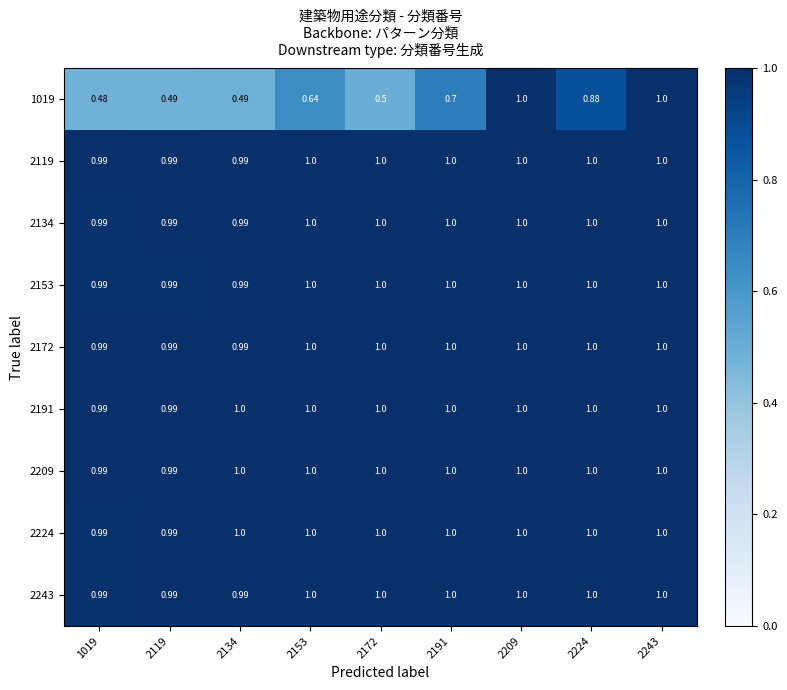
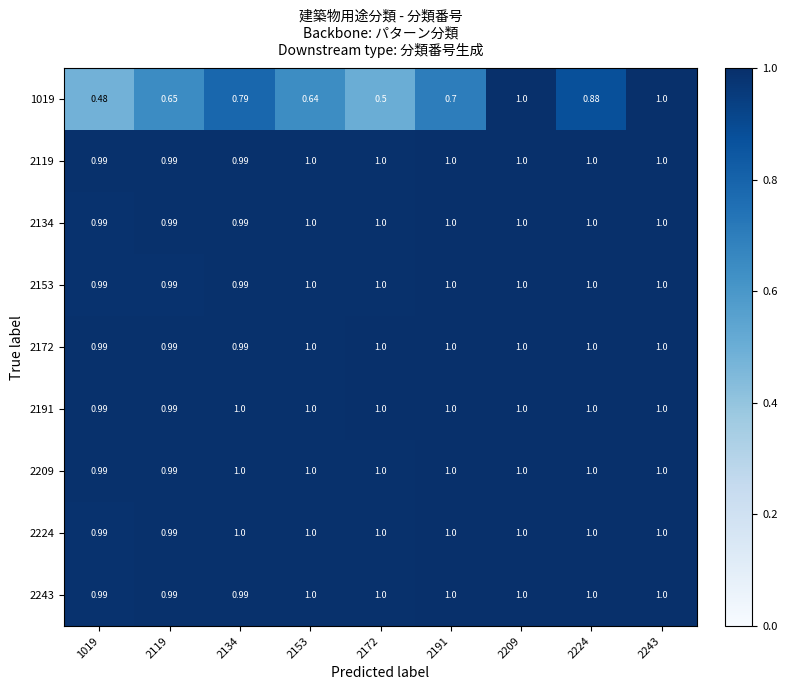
  {
    "1019": {
      "1019": 0.48,
-     "2119": 0.49,
-     "2134": 0.49,
+     "2119": 0.65,
+     "2134": 0.79,
      "2153": 0.64,
      "2172": 0.5,
      "2191": 0.7,
      "2209": 1.0,
      "2224": 0.88,
      "2243": 1.0
    },
    "2119": {
      "1019": 0.99,
      "2119": 0.99,
      "2134": 0.99,
      "2153": 1.0,
      "2172": 1.0,
      "2191": 1.0,
      "2209": 1.0,
      "2224": 1.0,
      "2243": 1.0
    },
    "2134": {
      "1019": 0.99,
      "2119": 0.99,
      "2134": 0.99,
      "2153": 1.0,
      "2172": 1.0,
      "2191": 1.0,
      "2209": 1.0,
      "2224": 1.0,
      "2243": 1.0
    },
    "2153": {
      "1019": 0.99,
      "2119": 0.99,
      "2134": 0.99,
      "2153": 1.0,
      "2172": 1.0,
      "2191": 1.0,
      "2209": 1.0,
      "2224": 1.0,
      "2243": 1.0
    },
    "2172": {
      "1019": 0.99,
      "2119": 0.99,
      "2134": 0.99,
      "2153": 1.0,
      "2172": 1.0,
      "2191": 1.0,
      "2209": 1.0,
      "2224": 1.0,
      "2243": 1.0
    },
    "2191": {
      "1019": 0.99,
      "2119": 0.99,
      "2134": 1.0,
      "2153": 1.0,
      "2172": 1.0,
      "2191": 1.0,
      "2209": 1.0,
      "2224": 1.0,
      "2243": 1.0
    },
    "2209": {
      "1019": 0.99,
      "2119": 0.99,
      "2134": 1.0,
      "2153": 1.0,
      "2172": 1.0,
      "2191": 1.0,
      "2209": 1.0,
      "2224": 1.0,
      "2243": 1.0
    },
    "2224": {
      "1019": 0.99,
      "2119": 0.99,
      "2134": 1.0,
      "2153": 1.0,
      "2172": 1.0,
      "2191": 1.0,
      "2209": 1.0,
      "2224": 1.0,
      "2243": 1.0
    },
    "2243": {
      "1019": 0.99,
      "2119": 0.99,
      "2134": 0.99,
      "2153": 1.0,
      "2172": 1.0,
      "2191": 1.0,
      "2209": 1.0,
      "2224": 1.0,
      "2243": 1.0
    }
  }
